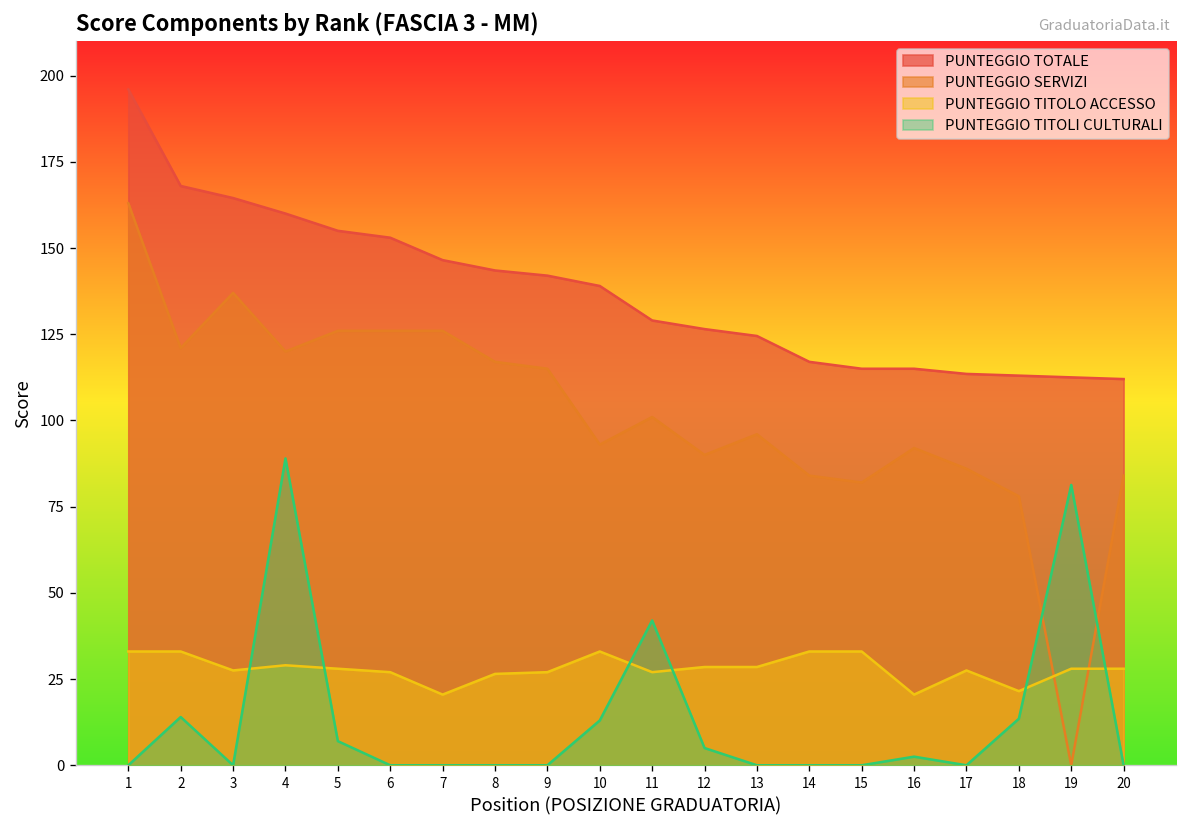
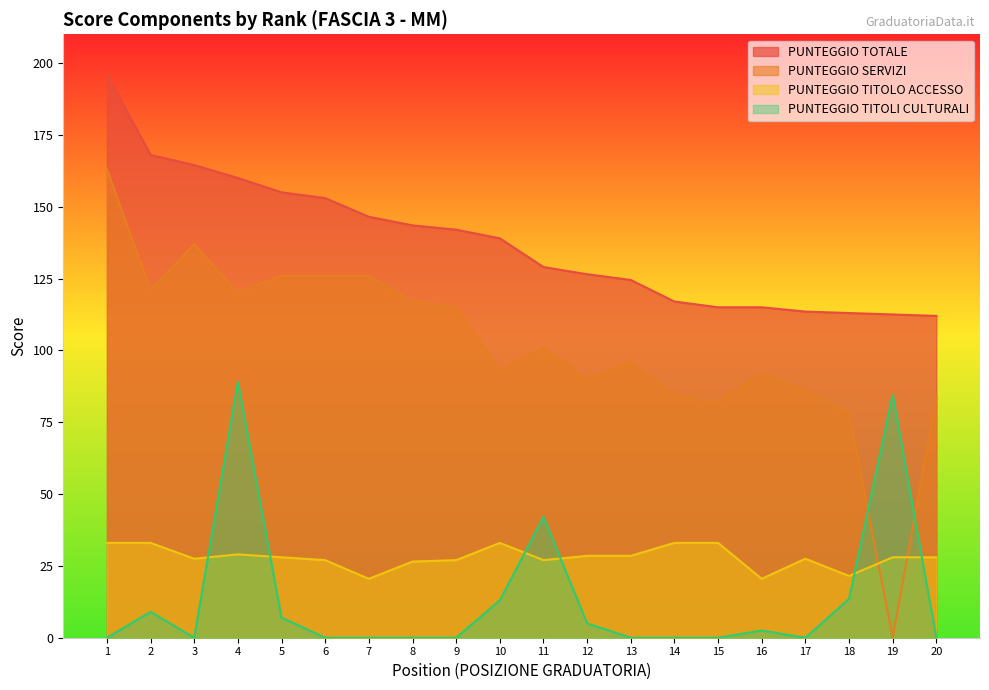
  {
    "PUNTEGGIO TITOLI CULTURALI": {
      "1": 0,
-     "2": 14,
+     "2": 9,
      "3": 0,
      "4": 89,
      "5": 7,
      "6": 0,
      "7": 0,
      "8": 0,
      "9": 0,
      "10": 13,
      "11": 42,
      "12": 5,
      "13": 0,
      "14": 0,
      "15": 0,
      "16": 3,
      "17": 0,
      "18": 14,
-     "19": 81,
+     "19": 85,
      "20": 0
    }
  }
